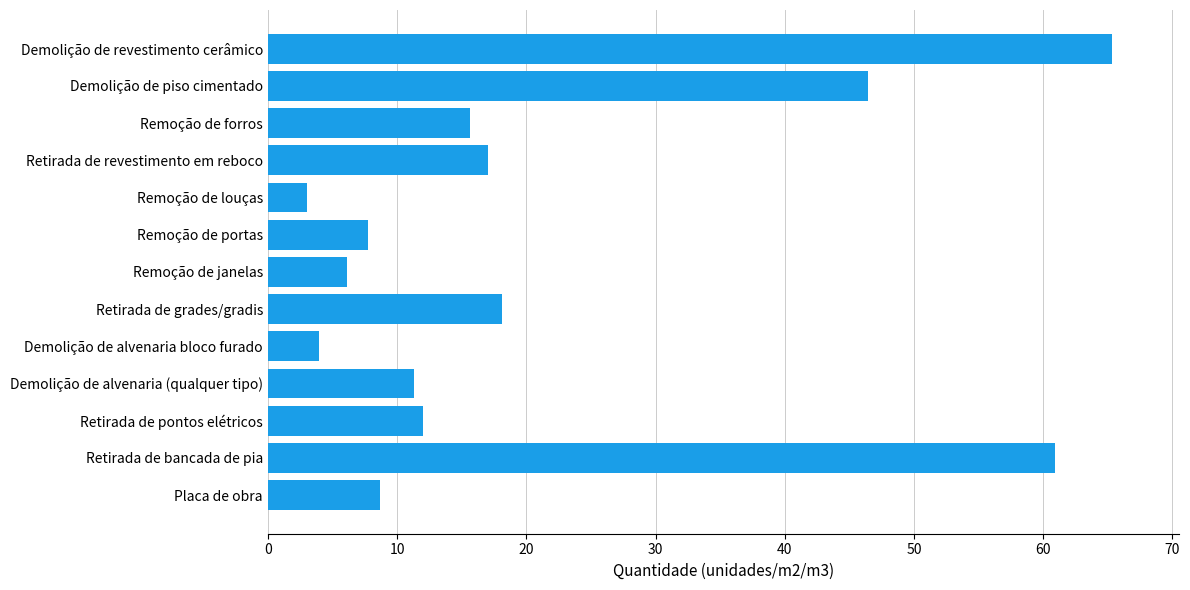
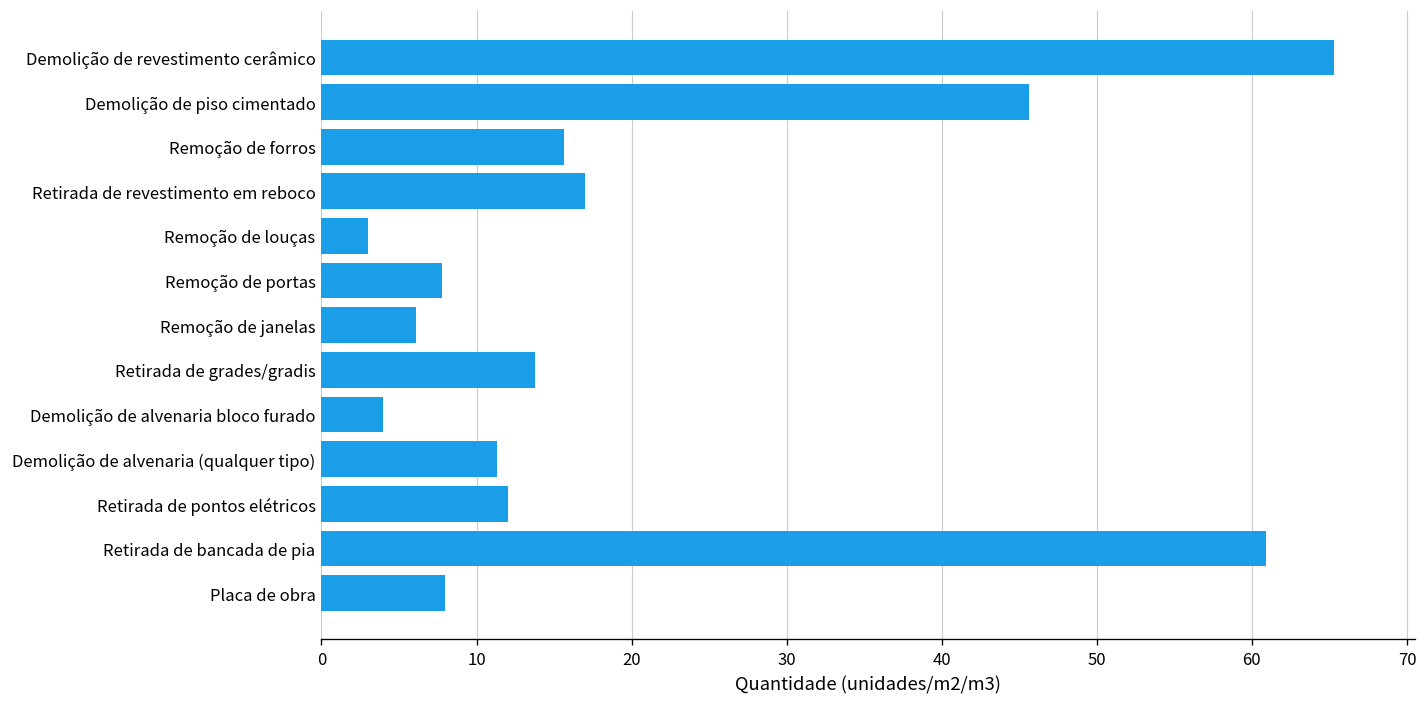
  {
    "Demolição de revestimento cerâmico": 65.3,
-   "Demolição de piso cimentado": 46.4,
+   "Demolição de piso cimentado": 45.6,
    "Remoção de forros": 15.7,
    "Retirada de revestimento em reboco": 17.0,
    "Remoção de louças": 3.0,
    "Remoção de portas": 7.8,
    "Remoção de janelas": 6.1,
-   "Retirada de grades/gradis": 18.1,
+   "Retirada de grades/gradis": 13.8,
    "Demolição de alvenaria bloco furado": 4.0,
    "Demolição de alvenaria (qualquer tipo)": 11.3,
    "Retirada de pontos elétricos": 12.0,
    "Retirada de bancada de pia": 60.9,
-   "Placa de obra": 8.7
+   "Placa de obra": 8.0
  }
